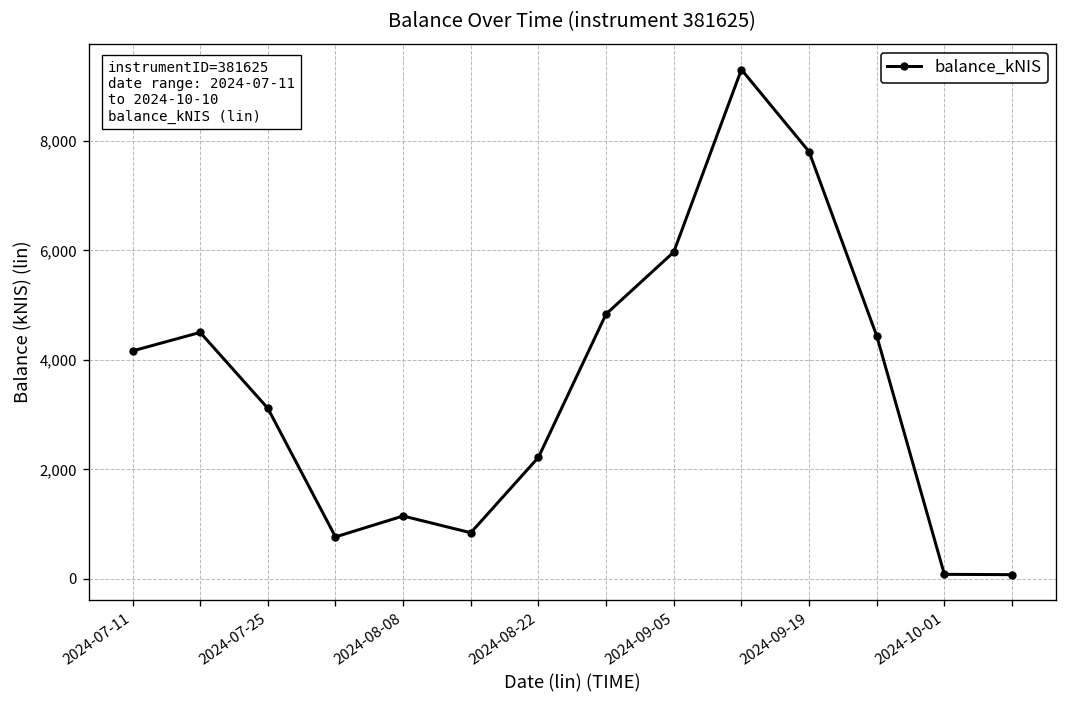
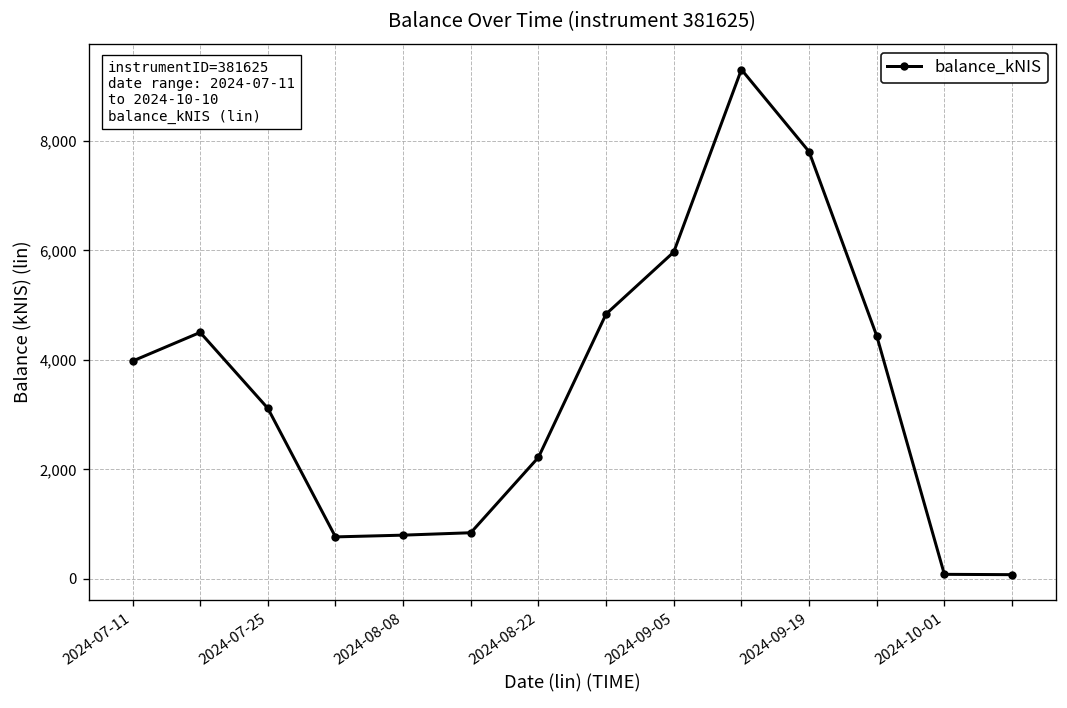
  {
-   "2024-07-11": "4,200",
+   "2024-07-11": "4,000",
    "2024-07-25": "3,100",
-   "2024-08-08": "1,100",
+   "2024-08-08": "800",
    "2024-08-22": "2,200",
    "2024-09-05": "6,000",
    "2024-09-19": "7,800",
    "2024-10-01": "100"
  }
